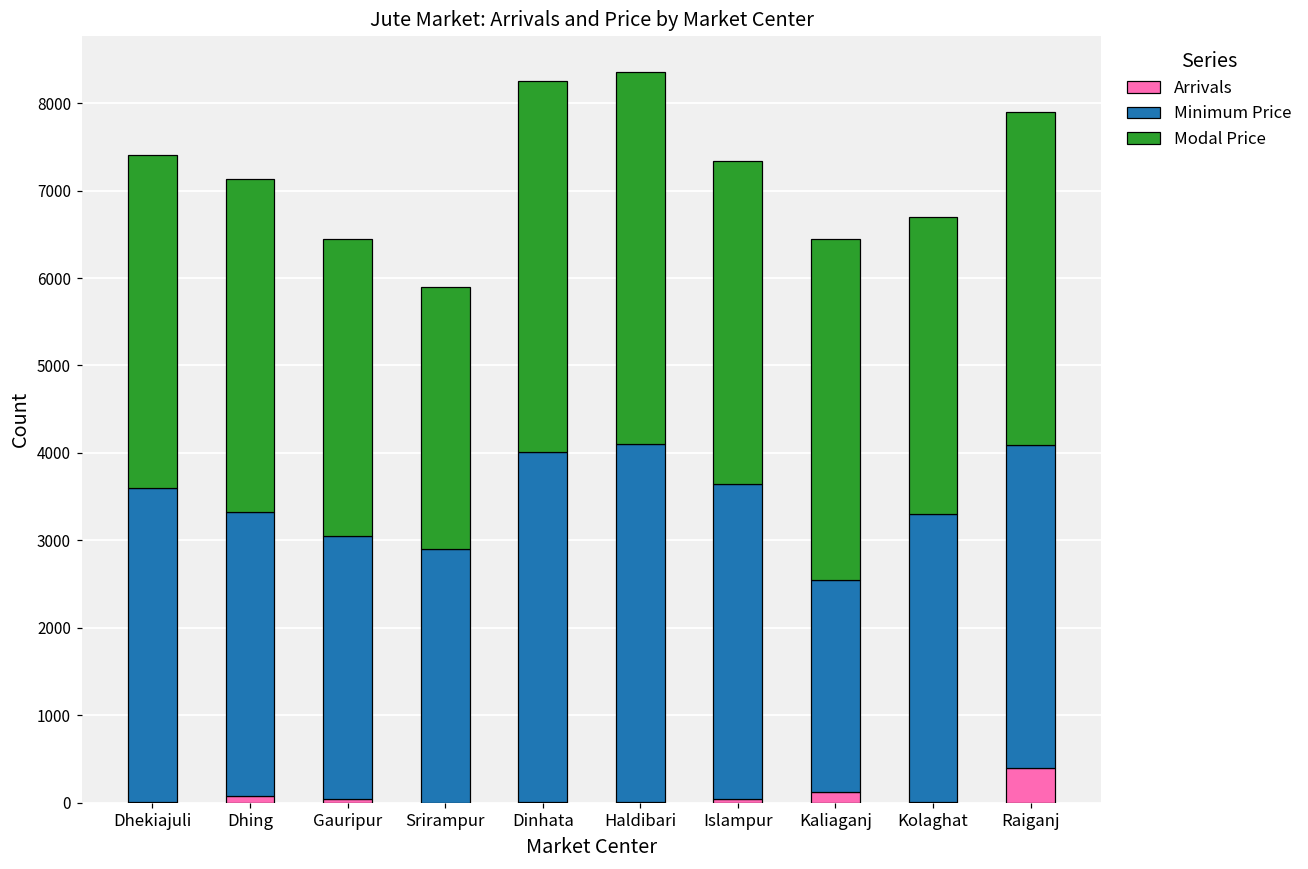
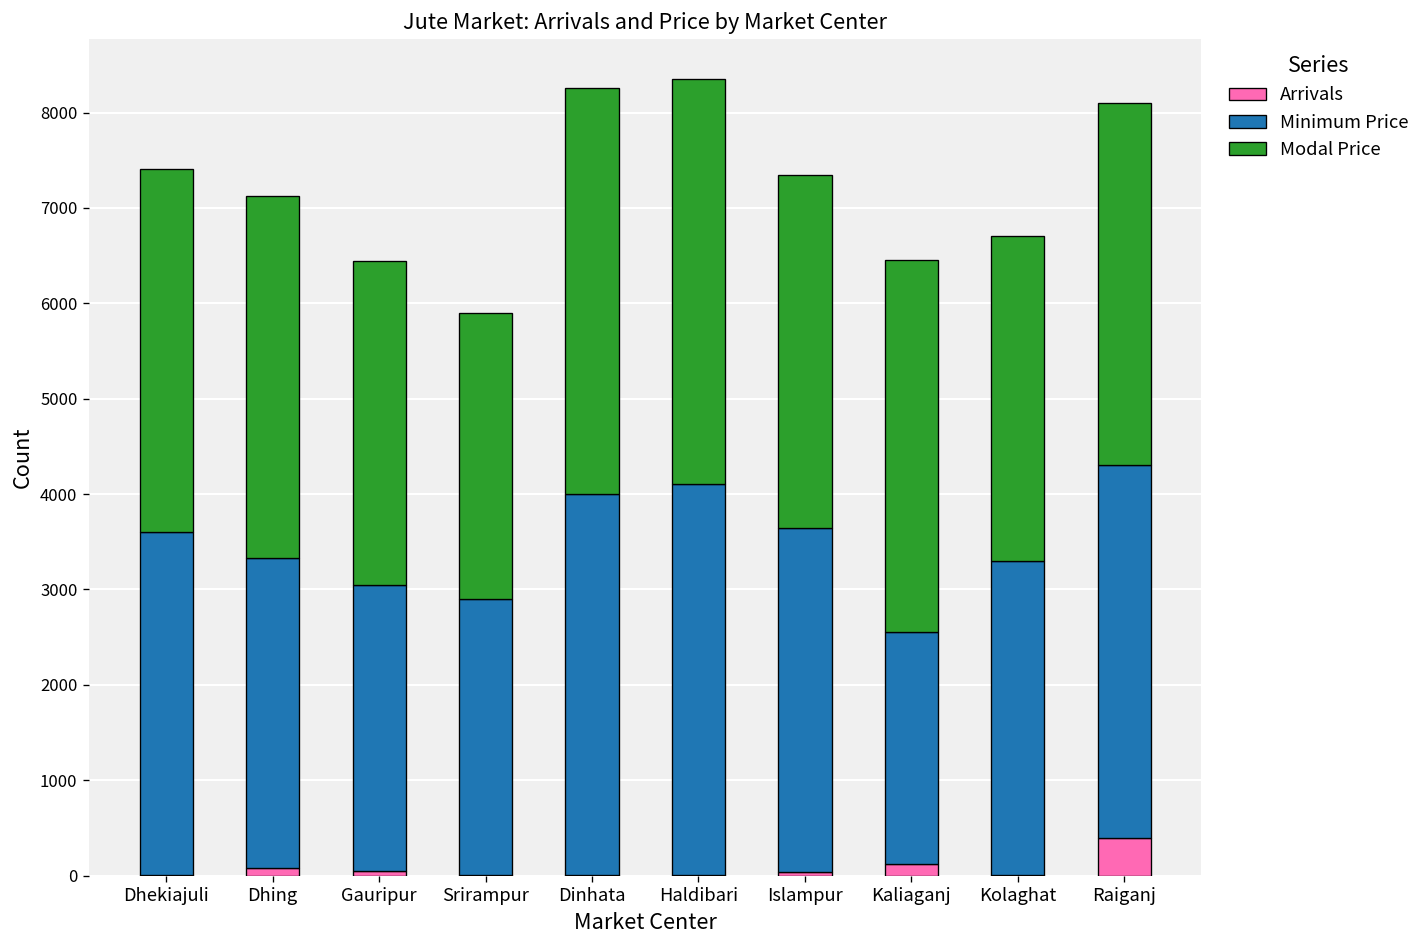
  {
    "Arrivals": {
      "Dhing": 100,
      "Gauripur": 0,
      "Islampur": 0,
      "Kaliaganj": 100,
      "Raiganj": 400
    },
    "Minimum Price": {
      "Dhekiajuli": 3600,
      "Dhing": 3300,
      "Gauripur": 3000,
      "Srirampur": 2900,
      "Dinhata": 4000,
      "Haldibari": 4100,
      "Islampur": 3600,
      "Kaliaganj": 2400,
      "Kolaghat": 3300,
-     "Raiganj": 3700
+     "Raiganj": 3900
    },
    "Modal Price": {
      "Dhekiajuli": 3800,
      "Dhing": 3800,
      "Gauripur": 3400,
      "Srirampur": 3000,
      "Dinhata": 4300,
      "Haldibari": 4300,
      "Islampur": 3700,
      "Kaliaganj": 3900,
      "Kolaghat": 3400,
      "Raiganj": 3800
    }
  }
